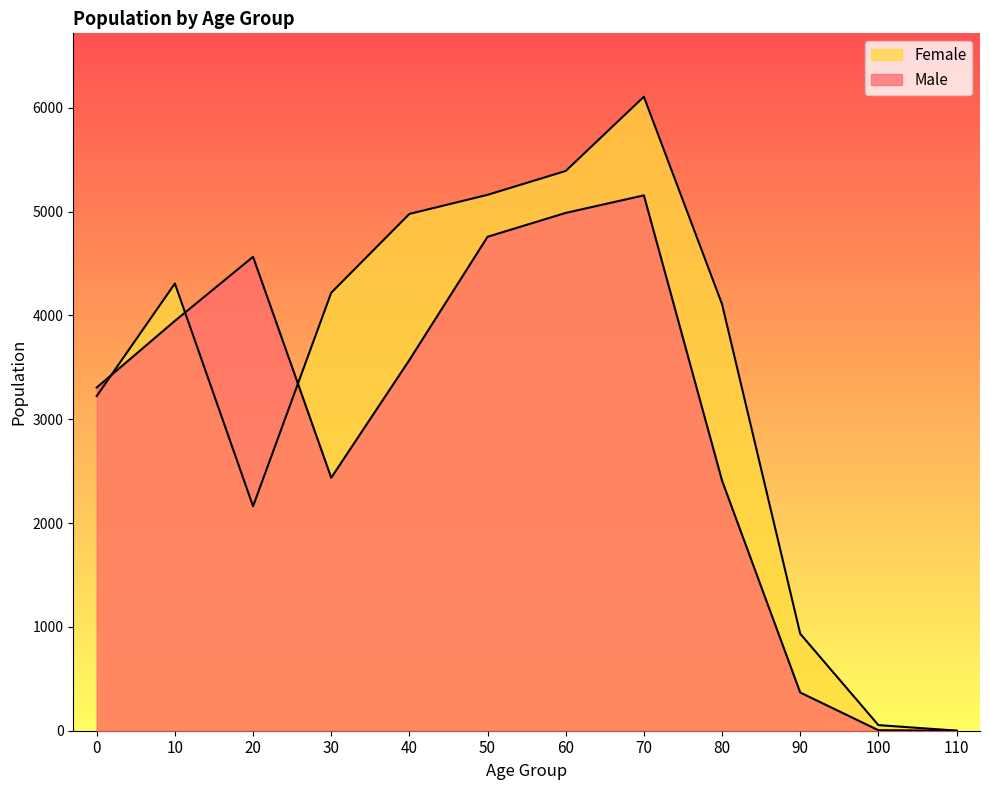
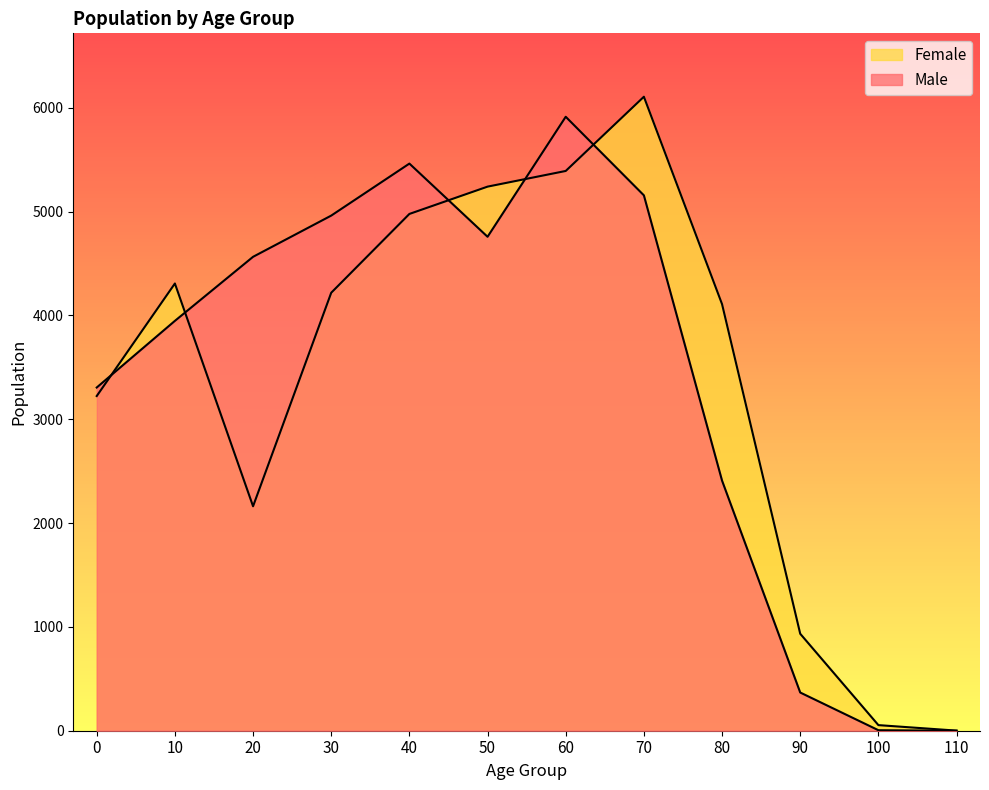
  {
    "Female": {
      "0": 3220,
      "10": 4310,
      "20": 2160,
      "30": 4220,
      "40": 4980,
-     "50": 5160,
+     "50": 5240,
      "60": 5390,
      "70": 6110,
      "80": 4110,
      "90": 930,
      "100": 50
    },
    "Male": {
      "0": 3310,
      "10": 3950,
      "20": 4570,
-     "30": 2440,
-     "40": 3570,
+     "30": 4960,
+     "40": 5460,
      "50": 4760,
-     "60": 4990,
+     "60": 5910,
      "70": 5160,
      "80": 2410,
      "90": 370,
      "100": 10
    }
  }
